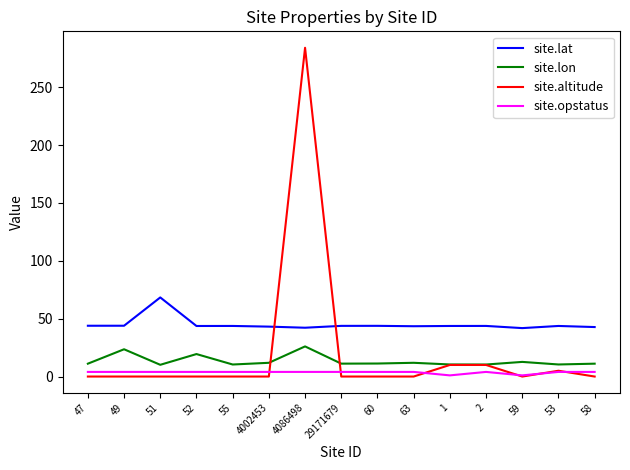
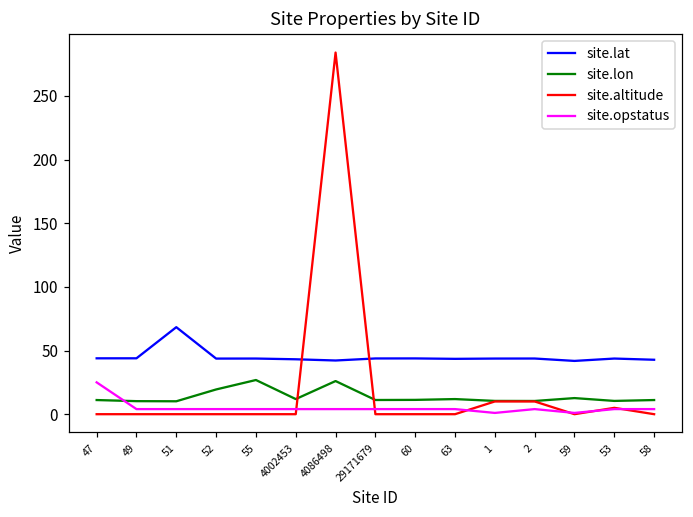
  {
    "site.lat": {
      "47": 44,
      "49": 44,
      "51": 68,
      "52": 44,
      "55": 44,
      "4002453": 43,
      "4086498": 42,
      "29171679": 44,
      "60": 44,
      "63": 43,
      "1": 44,
      "2": 44,
      "59": 42,
      "53": 44,
      "58": 43
    },
    "site.lon": {
      "47": 11,
-     "49": 24,
+     "49": 10,
      "51": 10,
      "52": 19,
-     "55": 10,
+     "55": 27,
      "4002453": 12,
      "4086498": 26,
      "29171679": 11,
      "60": 11,
      "63": 12,
      "59": 13,
      "53": 10,
      "58": 11
    },
    "site.altitude": {
      "47": 0,
      "49": 0,
      "51": 0,
      "52": 0,
      "55": 0,
      "4002453": 0,
      "4086498": 284,
      "29171679": 0,
      "60": 0,
      "63": 0,
      "58": 0
    },
    "site.opstatus": {
-     "47": 4,
+     "47": 25,
      "49": 4,
      "51": 4,
      "52": 4,
      "55": 4,
      "4002453": 4,
      "4086498": 4,
      "29171679": 4,
      "60": 4,
      "63": 4,
      "1": 1,
      "2": 4,
      "58": 4
    }
  }
